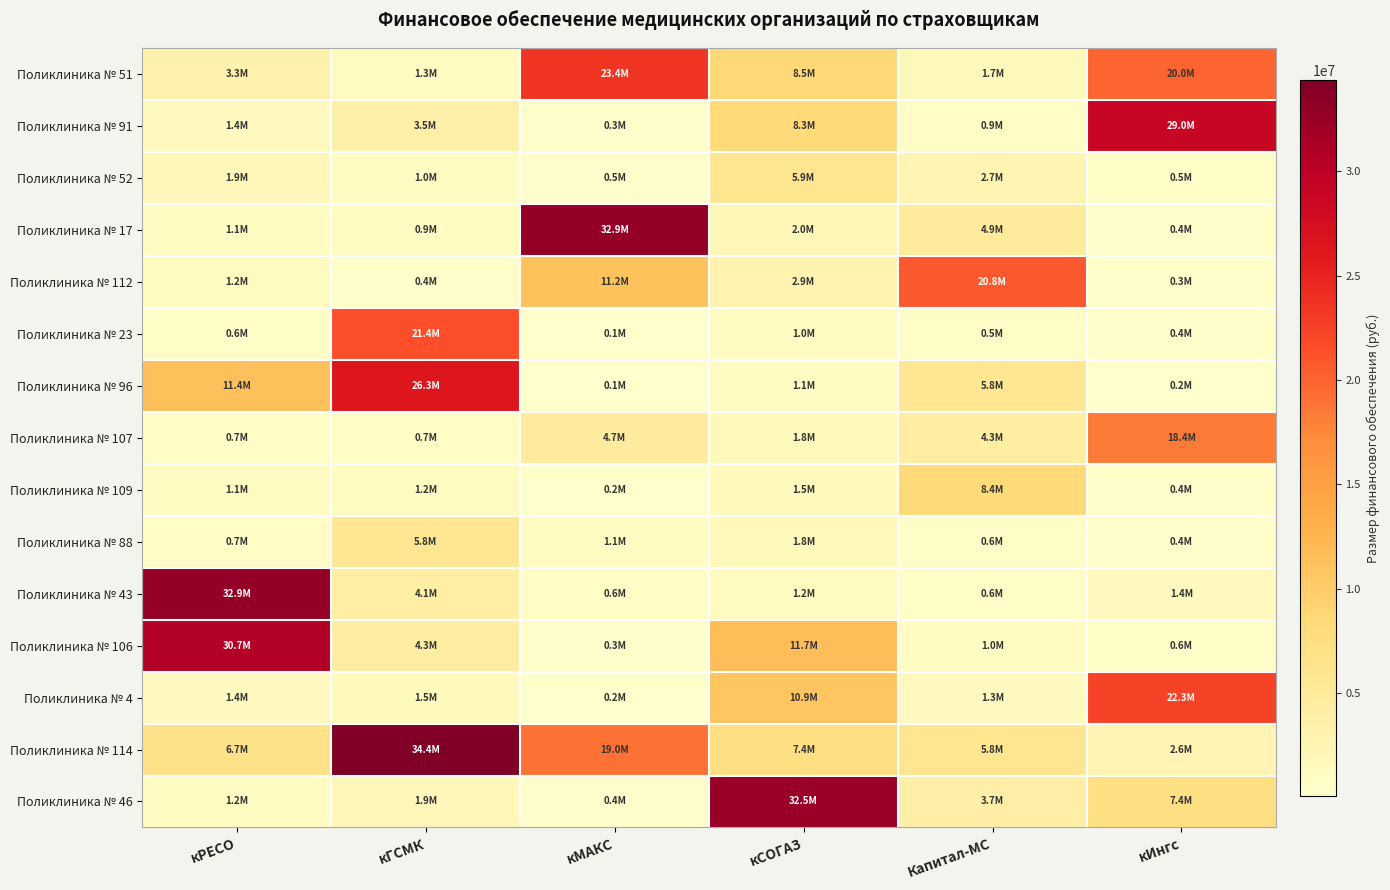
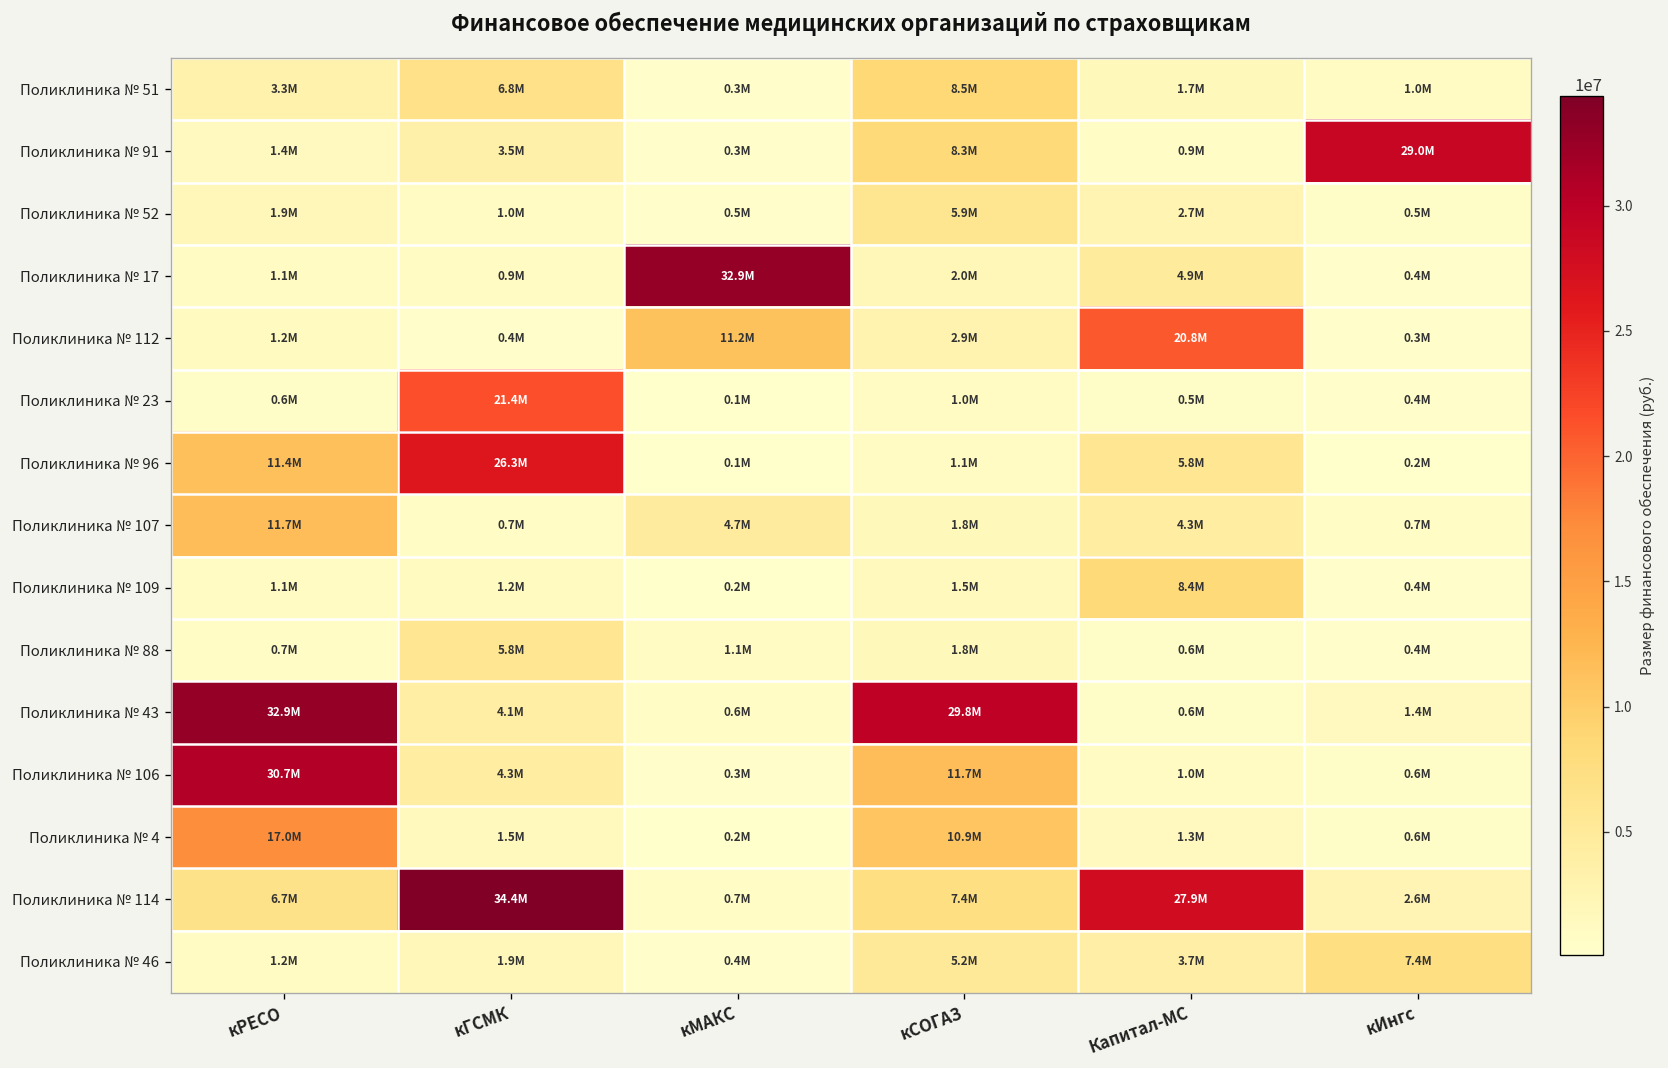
  {
    "Поликлиника № 51": {
      "кРЕСО": "3.3M",
-     "кГСМК": "1.3M",
-     "кМАКС": "23.4M",
+     "кГСМК": "6.8M",
+     "кМАКС": "0.3M",
      "кСОГАЗ": "8.5M",
      "Капитал-МС": "1.7M",
-     "кИнгс": "20.0M"
+     "кИнгс": "1.0M"
    },
    "Поликлиника № 91": {
      "кРЕСО": "1.4M",
      "кГСМК": "3.5M",
      "кМАКС": "0.3M",
      "кСОГАЗ": "8.3M",
      "Капитал-МС": "0.9M",
      "кИнгс": "29.0M"
    },
    "Поликлиника № 52": {
      "кРЕСО": "1.9M",
      "кГСМК": "1.0M",
      "кМАКС": "0.5M",
      "кСОГАЗ": "5.9M",
      "Капитал-МС": "2.7M",
      "кИнгс": "0.5M"
    },
    "Поликлиника № 17": {
      "кРЕСО": "1.1M",
      "кГСМК": "0.9M",
      "кМАКС": "32.9M",
      "кСОГАЗ": "2.0M",
      "Капитал-МС": "4.9M",
      "кИнгс": "0.4M"
    },
    "Поликлиника № 112": {
      "кРЕСО": "1.2M",
      "кГСМК": "0.4M",
      "кМАКС": "11.2M",
      "кСОГАЗ": "2.9M",
      "Капитал-МС": "20.8M",
      "кИнгс": "0.3M"
    },
    "Поликлиника № 23": {
      "кРЕСО": "0.6M",
      "кГСМК": "21.4M",
      "кМАКС": "0.1M",
      "кСОГАЗ": "1.0M",
      "Капитал-МС": "0.5M",
      "кИнгс": "0.4M"
    },
    "Поликлиника № 96": {
      "кРЕСО": "11.4M",
      "кГСМК": "26.3M",
      "кМАКС": "0.1M",
      "кСОГАЗ": "1.1M",
      "Капитал-МС": "5.8M",
      "кИнгс": "0.2M"
    },
    "Поликлиника № 107": {
-     "кРЕСО": "0.7M",
+     "кРЕСО": "11.7M",
      "кГСМК": "0.7M",
      "кМАКС": "4.7M",
      "кСОГАЗ": "1.8M",
      "Капитал-МС": "4.3M",
-     "кИнгс": "18.4M"
+     "кИнгс": "0.7M"
    },
    "Поликлиника № 109": {
      "кРЕСО": "1.1M",
      "кГСМК": "1.2M",
      "кМАКС": "0.2M",
      "кСОГАЗ": "1.5M",
      "Капитал-МС": "8.4M",
      "кИнгс": "0.4M"
    },
    "Поликлиника № 88": {
      "кРЕСО": "0.7M",
      "кГСМК": "5.8M",
      "кМАКС": "1.1M",
      "кСОГАЗ": "1.8M",
      "Капитал-МС": "0.6M",
      "кИнгс": "0.4M"
    },
    "Поликлиника № 43": {
      "кРЕСО": "32.9M",
      "кГСМК": "4.1M",
      "кМАКС": "0.6M",
-     "кСОГАЗ": "1.2M",
+     "кСОГАЗ": "29.8M",
      "Капитал-МС": "0.6M",
      "кИнгс": "1.4M"
    },
    "Поликлиника № 106": {
      "кРЕСО": "30.7M",
      "кГСМК": "4.3M",
      "кМАКС": "0.3M",
      "кСОГАЗ": "11.7M",
      "Капитал-МС": "1.0M",
      "кИнгс": "0.6M"
    },
    "Поликлиника № 4": {
-     "кРЕСО": "1.4M",
+     "кРЕСО": "17.0M",
      "кГСМК": "1.5M",
      "кМАКС": "0.2M",
      "кСОГАЗ": "10.9M",
      "Капитал-МС": "1.3M",
-     "кИнгс": "22.3M"
+     "кИнгс": "0.6M"
    },
    "Поликлиника № 114": {
      "кРЕСО": "6.7M",
      "кГСМК": "34.4M",
-     "кМАКС": "19.0M",
+     "кМАКС": "0.7M",
      "кСОГАЗ": "7.4M",
-     "Капитал-МС": "5.8M",
+     "Капитал-МС": "27.9M",
      "кИнгс": "2.6M"
    },
    "Поликлиника № 46": {
      "кРЕСО": "1.2M",
      "кГСМК": "1.9M",
      "кМАКС": "0.4M",
-     "кСОГАЗ": "32.5M",
+     "кСОГАЗ": "5.2M",
      "Капитал-МС": "3.7M",
      "кИнгс": "7.4M"
    }
  }
